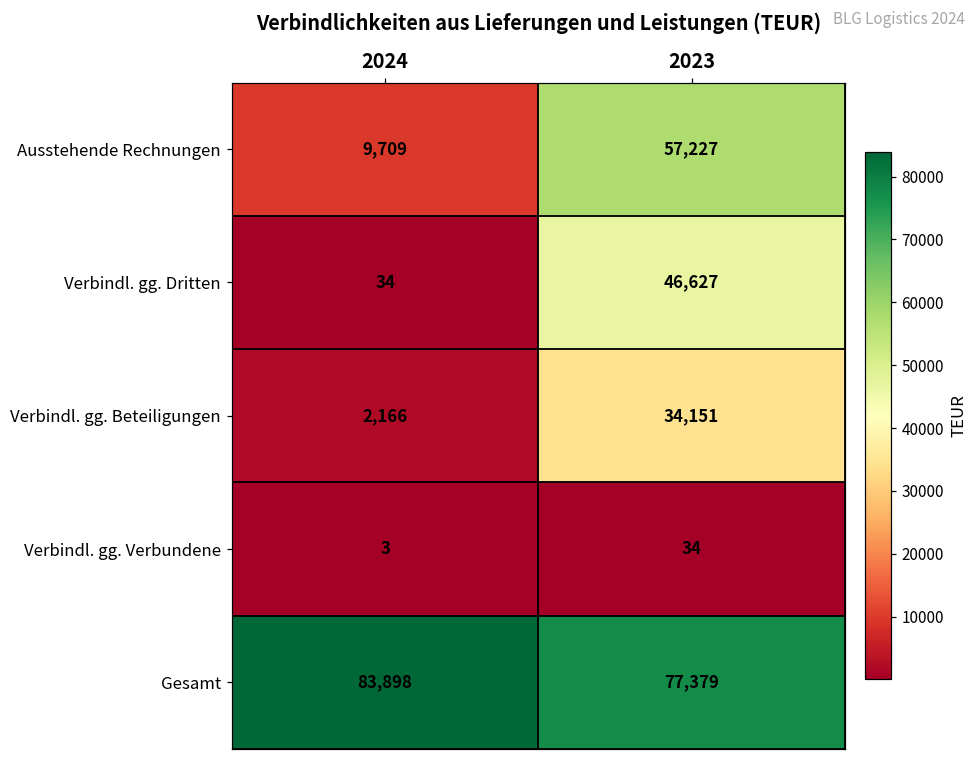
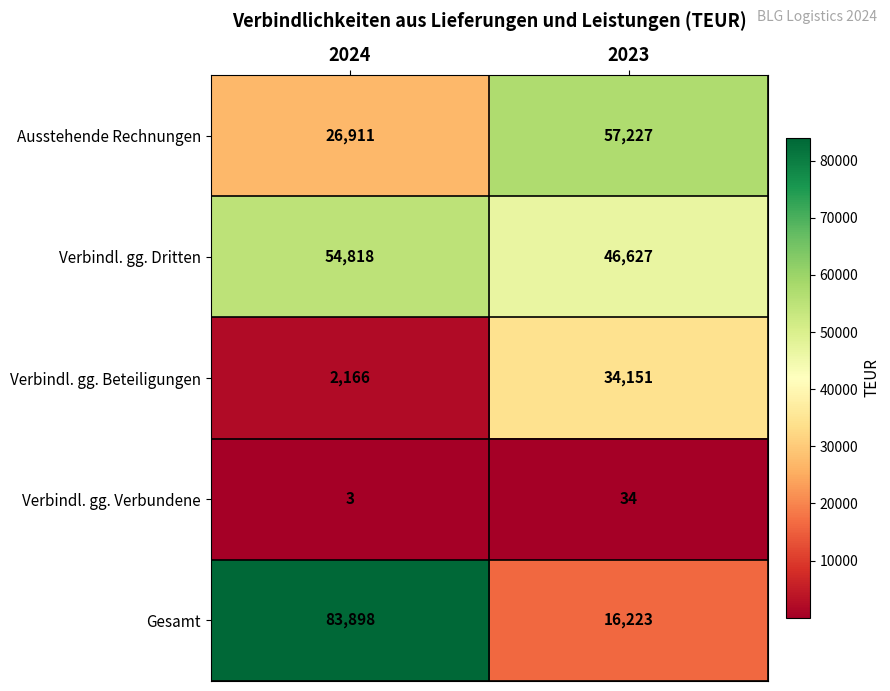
  {
    "Ausstehende Rechnungen": {
-     "2024": "9,709",
+     "2024": "26,911",
      "2023": "57,227"
    },
    "Verbindl. gg. Dritten": {
-     "2024": "34",
+     "2024": "54,818",
      "2023": "46,627"
    },
    "Verbindl. gg. Beteiligungen": {
      "2024": "2,166",
      "2023": "34,151"
    },
    "Verbindl. gg. Verbundene": {
      "2024": "3",
      "2023": "34"
    },
    "Gesamt": {
      "2024": "83,898",
-     "2023": "77,379"
+     "2023": "16,223"
    }
  }
